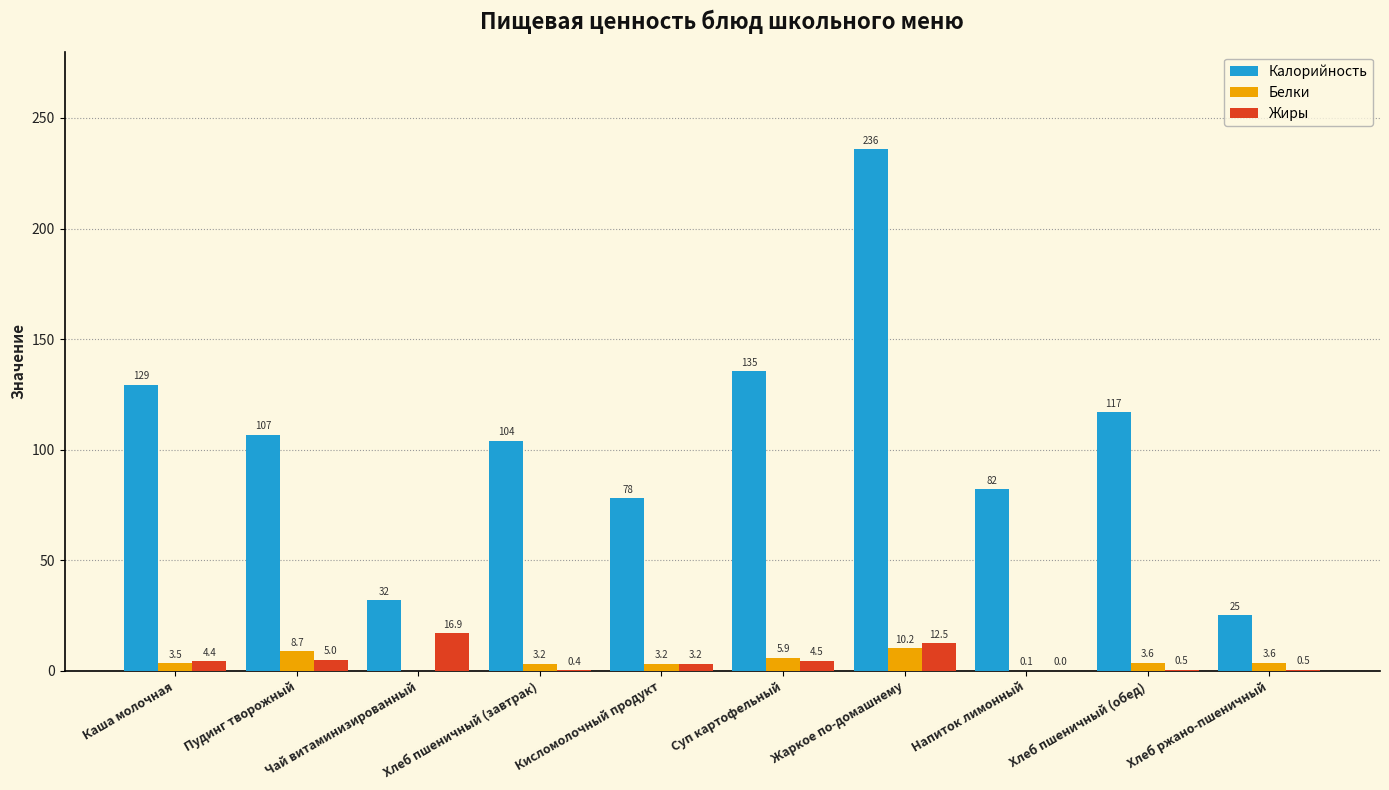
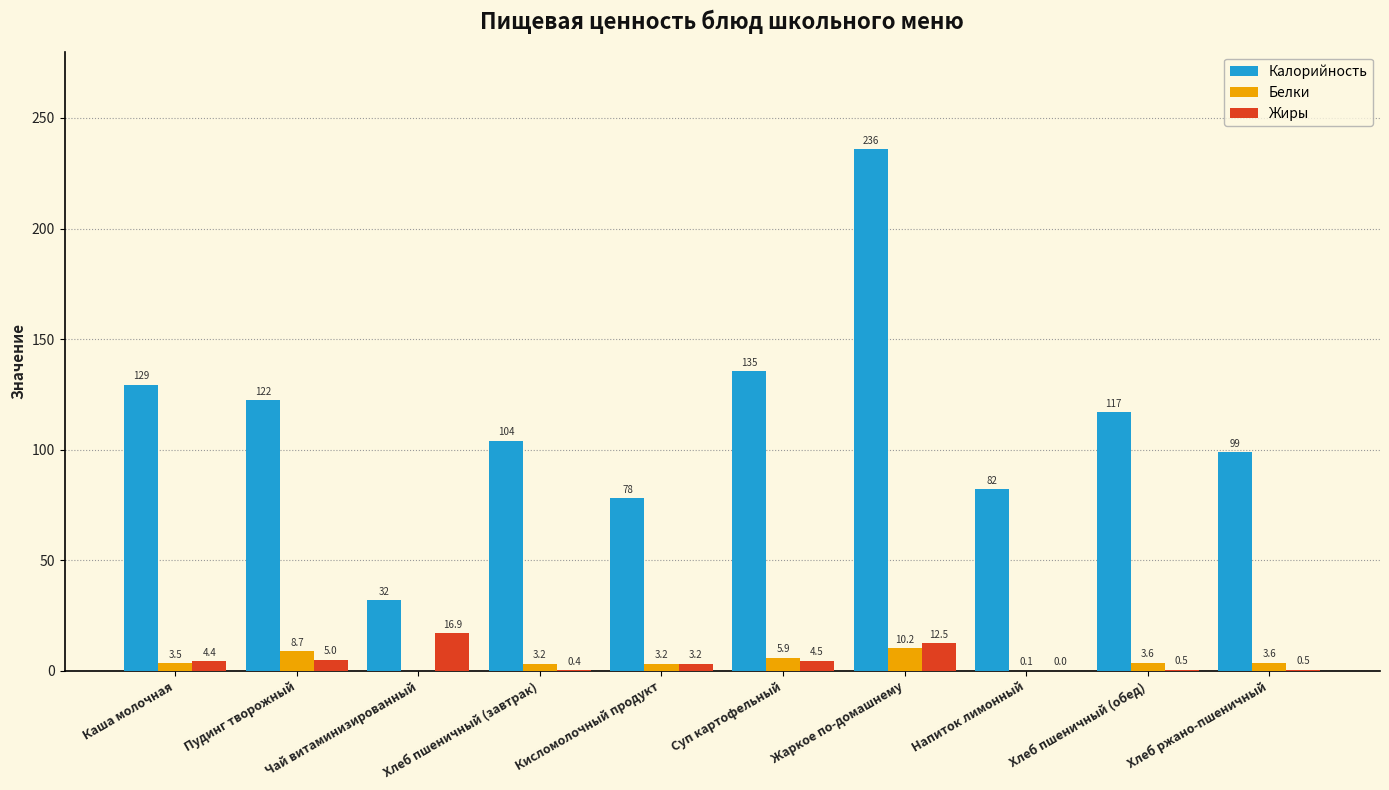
  {
    "Калорийность": {
      "Каша молочная": 129,
-     "Пудинг творожный": 107,
+     "Пудинг творожный": 122,
      "Чай витаминизированный": 32,
      "Хлеб пшеничный (завтрак)": 104,
      "Кисломолочный продукт": 78,
      "Суп картофельный": 135,
      "Жаркое по-домашнему": 236,
      "Напиток лимонный": 82,
      "Хлеб пшеничный (обед)": 117,
-     "Хлеб ржано-пшеничный": 25
+     "Хлеб ржано-пшеничный": 99
    },
    "Белки": {
      "Каша молочная": 3.5,
      "Пудинг творожный": 8.7,
      "Хлеб пшеничный (завтрак)": 3.2,
      "Кисломолочный продукт": 3.2,
      "Суп картофельный": 5.9,
      "Жаркое по-домашнему": 10.2,
      "Напиток лимонный": 0.1,
      "Хлеб пшеничный (обед)": 3.6,
      "Хлеб ржано-пшеничный": 3.6
    },
    "Жиры": {
      "Каша молочная": 4.4,
      "Пудинг творожный": 5.0,
      "Чай витаминизированный": 16.9,
      "Хлеб пшеничный (завтрак)": 0.4,
      "Кисломолочный продукт": 3.2,
      "Суп картофельный": 4.5,
      "Жаркое по-домашнему": 12.5,
      "Напиток лимонный": 0.0,
      "Хлеб пшеничный (обед)": 0.5,
      "Хлеб ржано-пшеничный": 0.5
    }
  }
